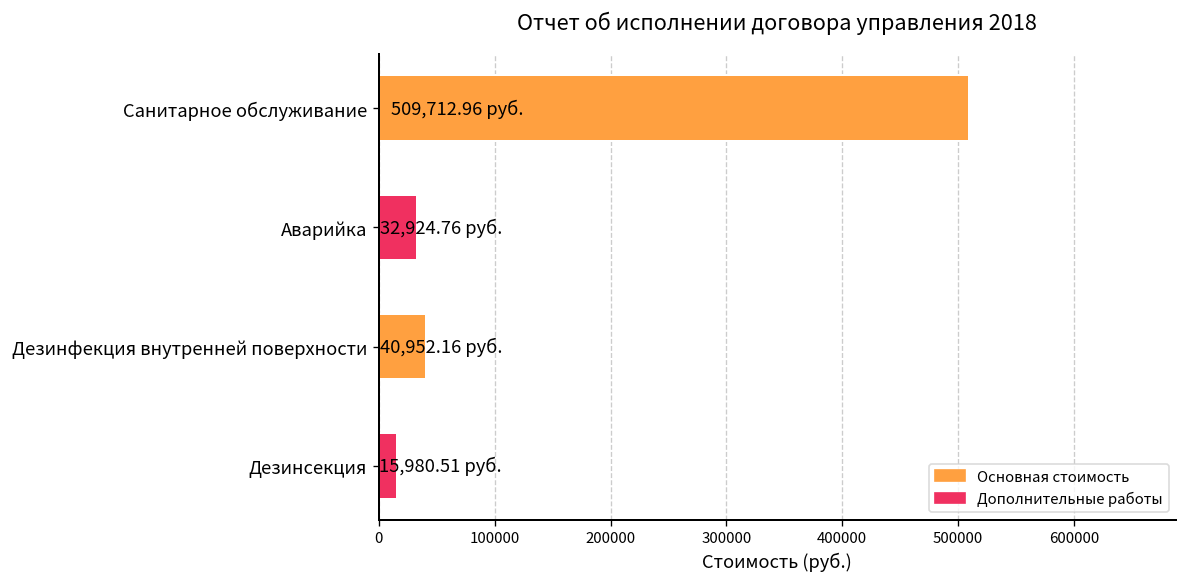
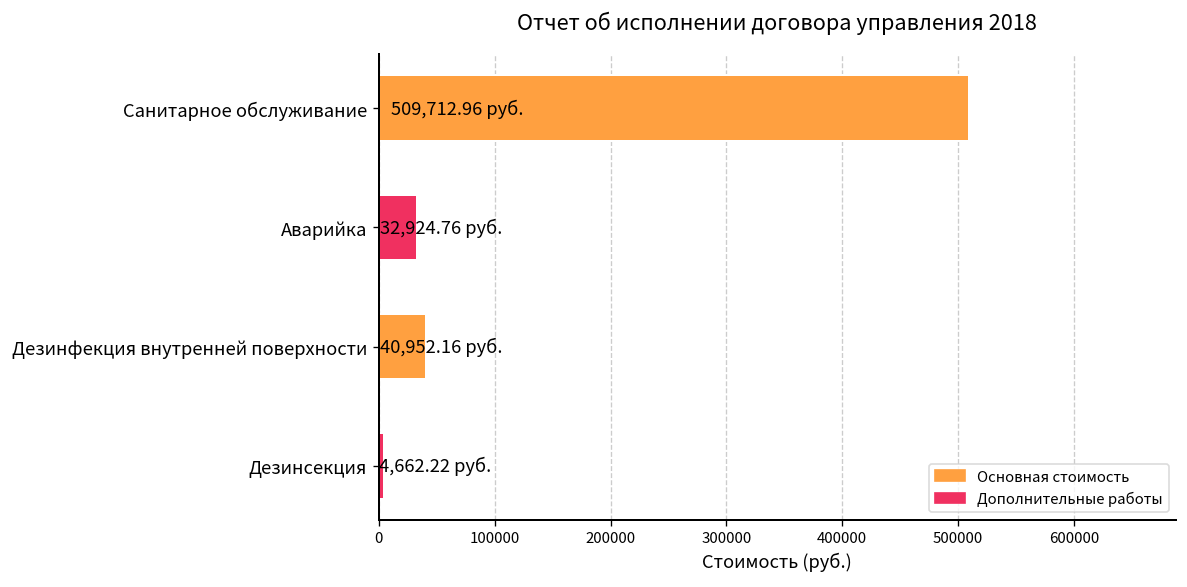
  {
    "Санитарное обслуживание": "509,712.96",
    "Аварийка": "32,924.76",
    "Дезинфекция внутренней поверхности": "40,952.16",
-   "Дезинсекция": "15,980.51"
+   "Дезинсекция": "4,662.22"
  }
